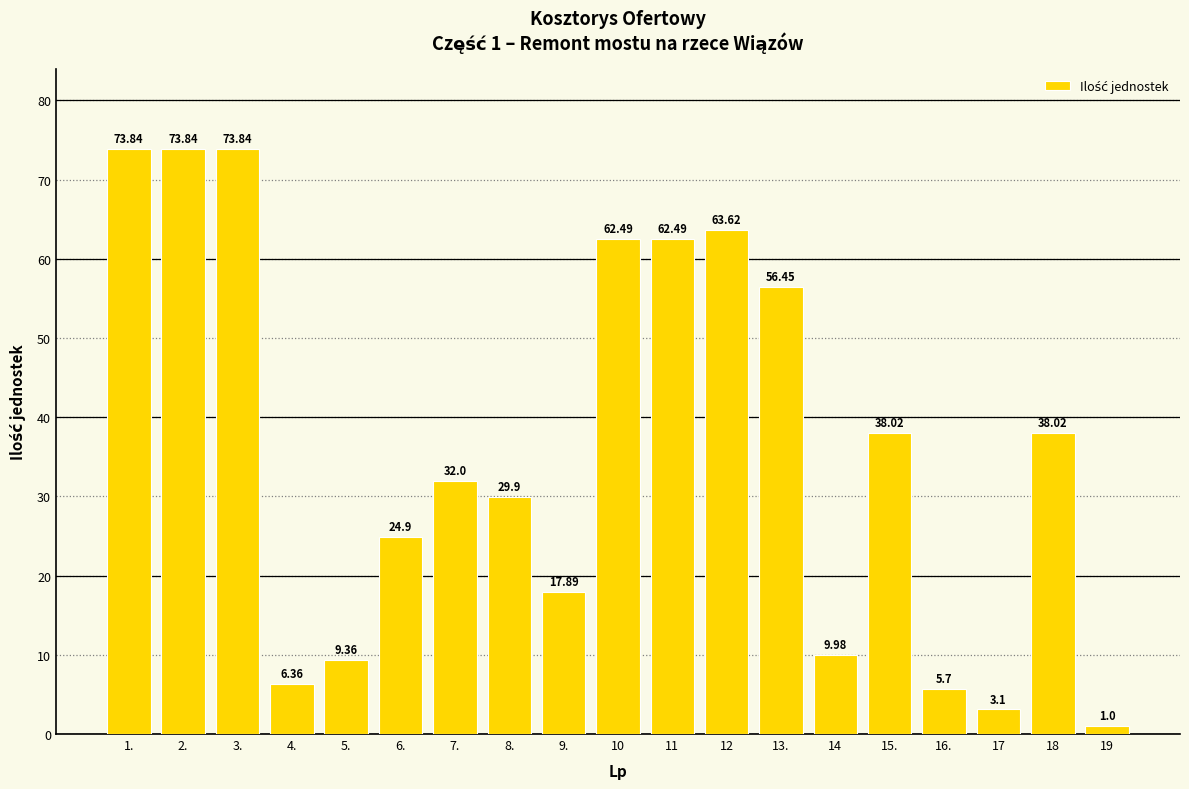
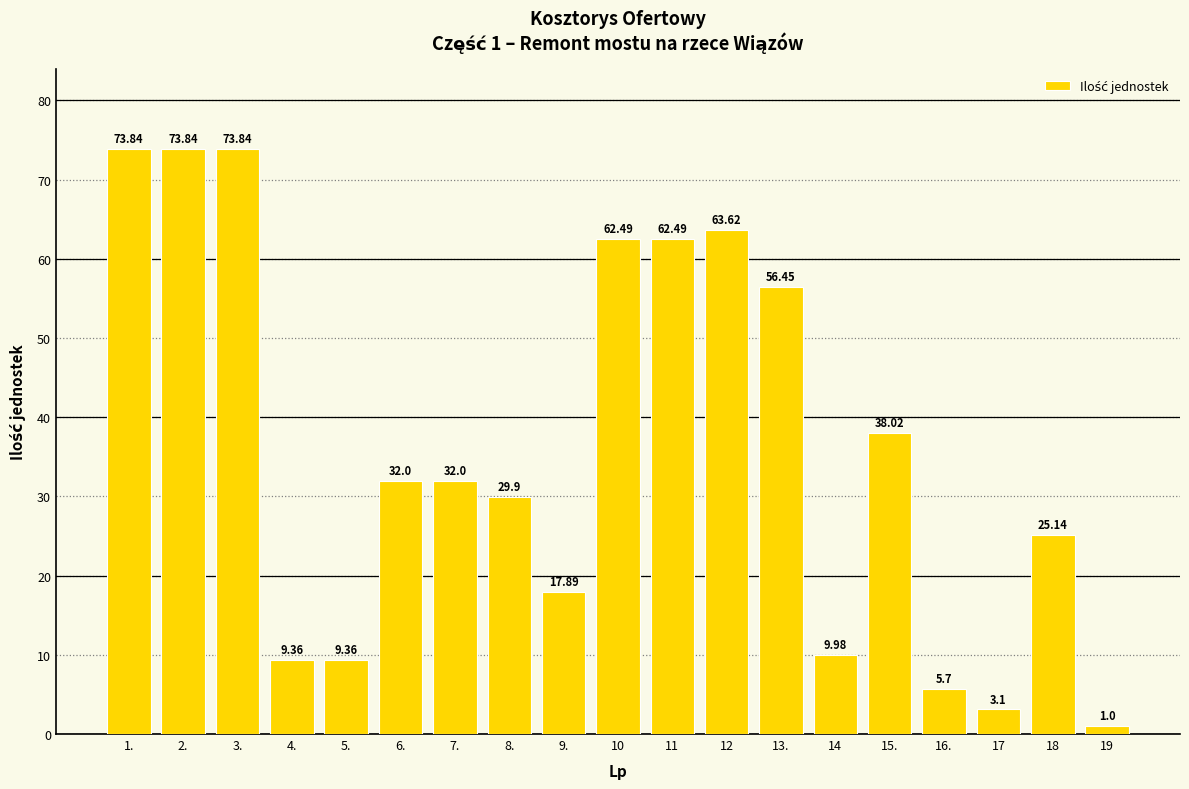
  {
    "1.": 73.84,
    "2.": 73.84,
    "3.": 73.84,
-   "4.": 6.36,
+   "4.": 9.36,
    "5.": 9.36,
-   "6.": 24.9,
+   "6.": 32.0,
    "7.": 32.0,
    "8.": 29.9,
    "9.": 17.89,
    "10": 62.49,
    "11": 62.49,
    "12": 63.62,
    "13.": 56.45,
    "14": 9.98,
    "15.": 38.02,
    "16.": 5.7,
    "17": 3.1,
-   "18": 38.02,
+   "18": 25.14,
    "19": 1.0
  }
